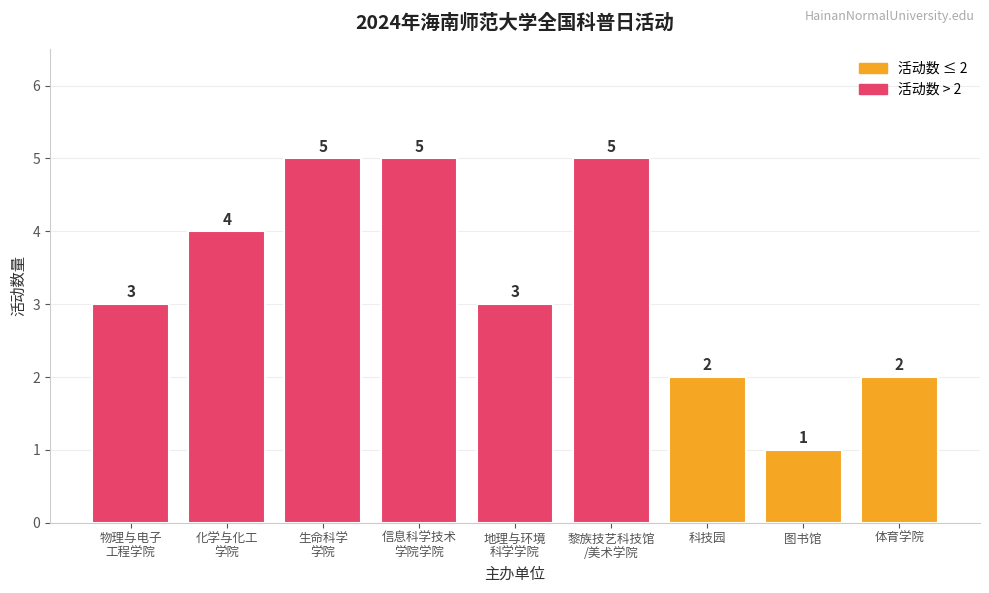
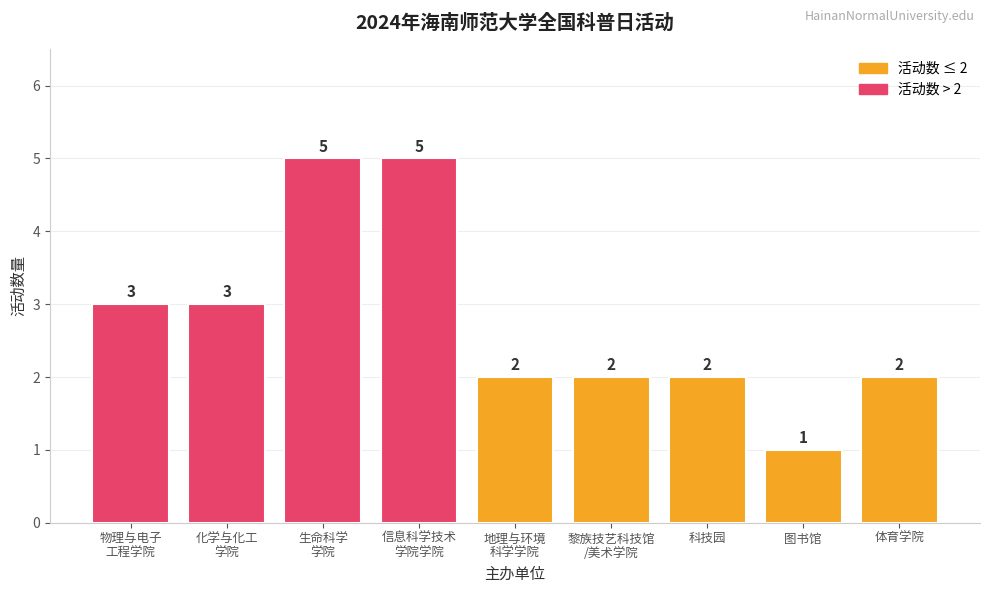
  {
    "物理与电子 工程学院": 3,
-   "化学与化工 学院": 4,
+   "化学与化工 学院": 3,
    "生命科学 学院": 5,
    "信息科学技术 学院学院": 5,
-   "地理与环境 科学学院": 3,
-   "黎族技艺科技馆 /美术学院": 5,
+   "地理与环境 科学学院": 2,
+   "黎族技艺科技馆 /美术学院": 2,
    "科技园": 2,
    "图书馆": 1,
    "体育学院": 2
  }
